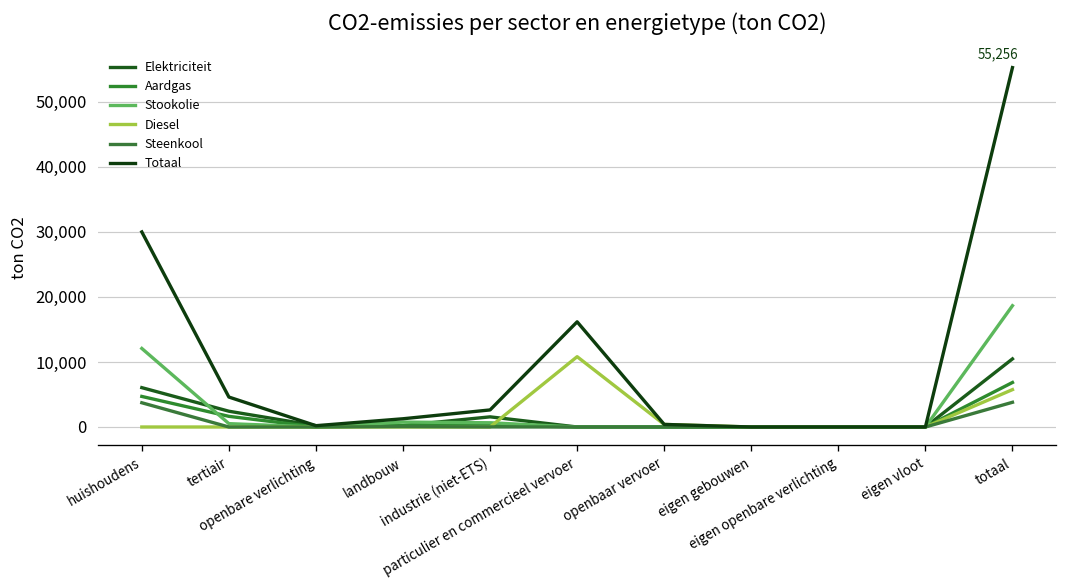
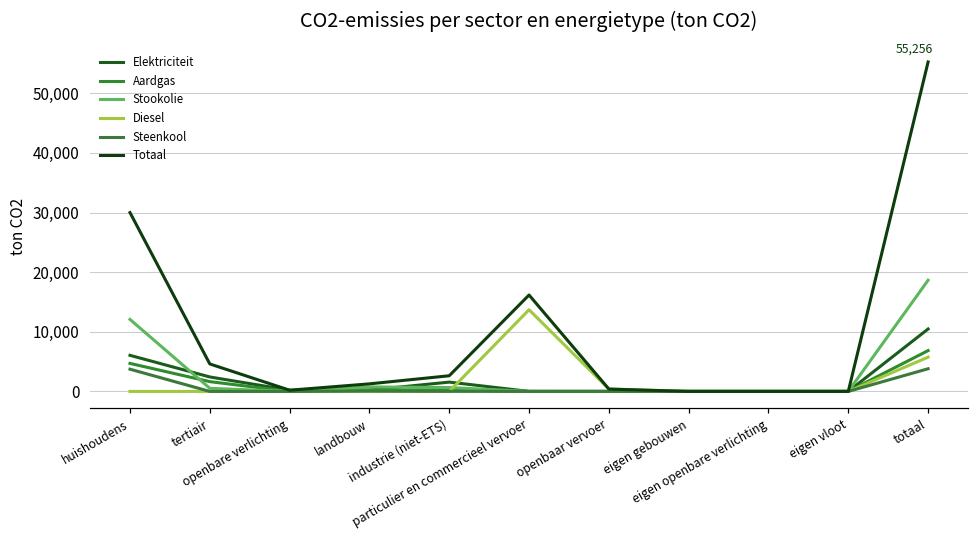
  {
    "Stookolie": {
      "huishoudens": "12,000",
      "tertiair": "1,000",
      "landbouw": "1,000",
      "totaal": "19,000"
    },
    "Diesel": {
      "huishoudens": "0",
-     "particulier en commercieel vervoer": "11,000",
+     "particulier en commercieel vervoer": "14,000",
      "totaal": "6,000"
    }
  }
